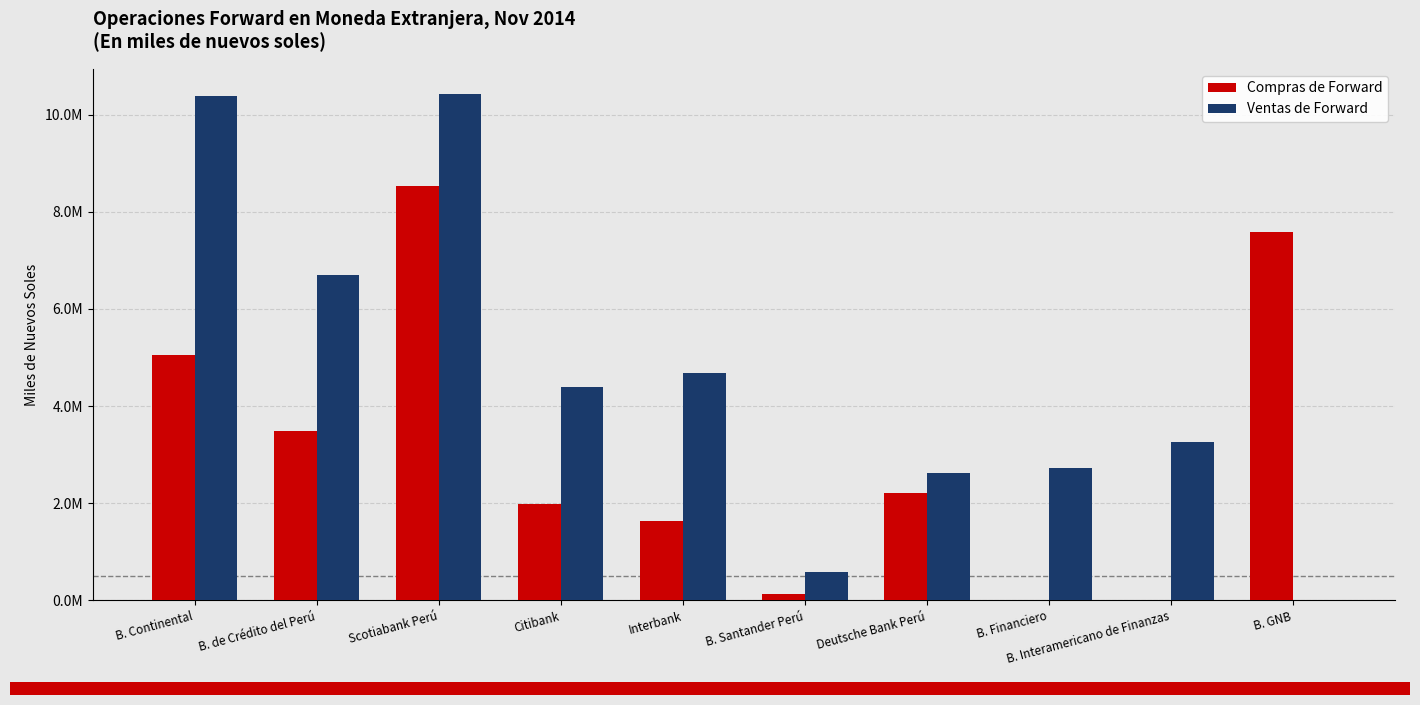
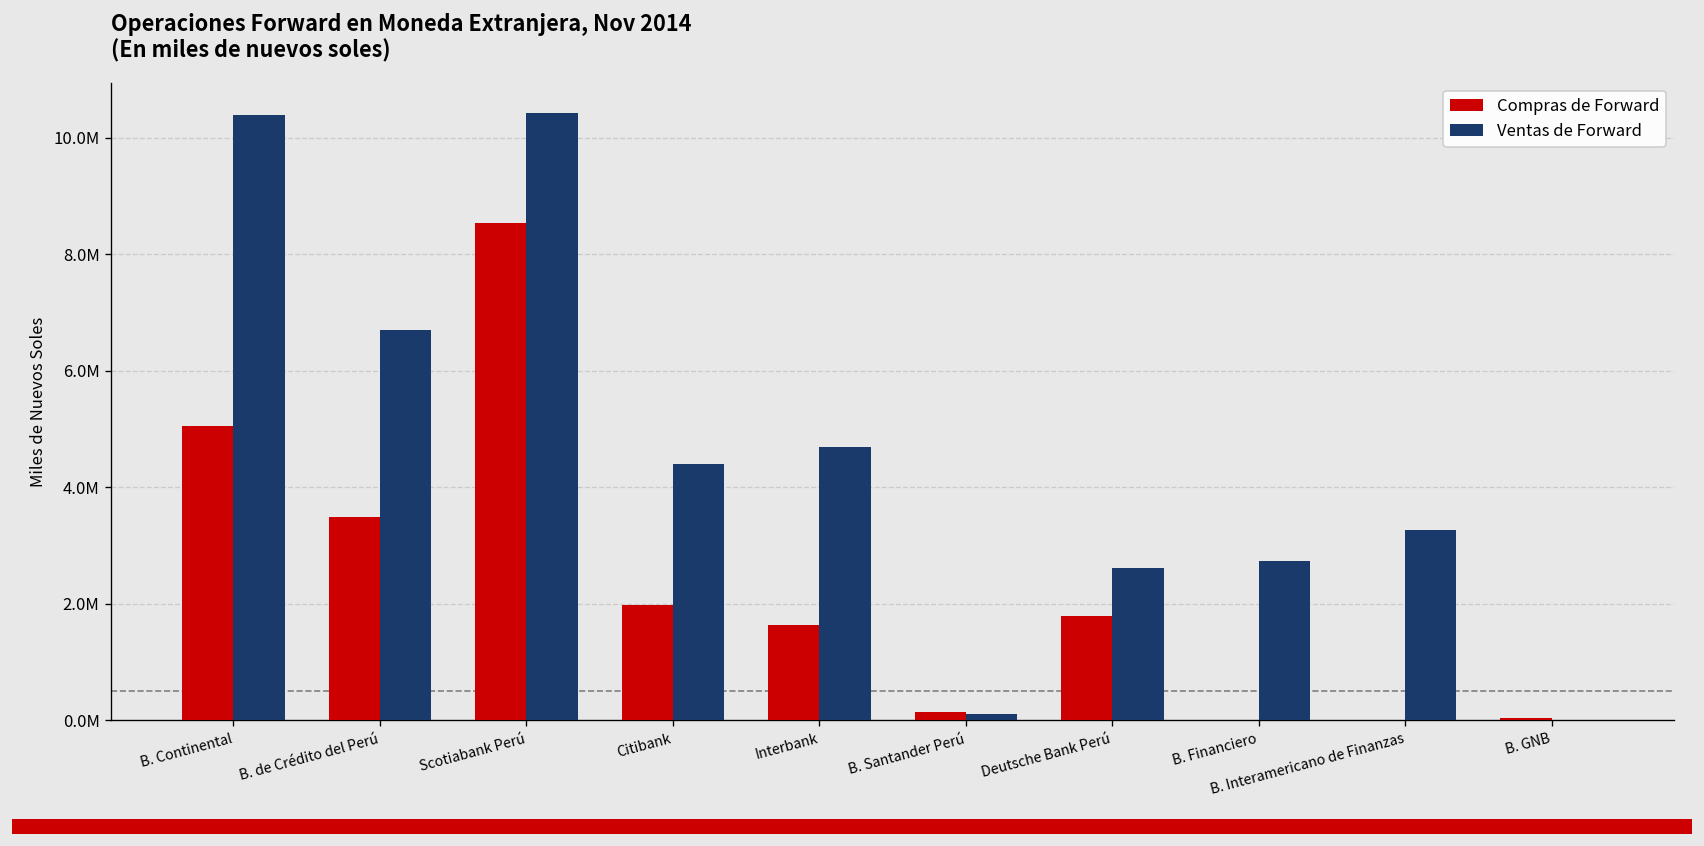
  {
    "Compras de Forward": {
      "B. Continental": 5000000,
      "B. de Crédito del Perú": 3500000,
      "Scotiabank Perú": 8500000,
      "Citibank": 2000000,
      "Interbank": 1600000,
      "B. Santander Perú": 100000,
-     "Deutsche Bank Perú": 2200000,
+     "Deutsche Bank Perú": 1800000,
      "B. Financiero": 0,
-     "B. GNB": 7600000
+     "B. GNB": 0
    },
    "Ventas de Forward": {
      "B. Continental": 10400000,
      "B. de Crédito del Perú": 6700000,
      "Scotiabank Perú": 10400000,
      "Citibank": 4400000,
      "Interbank": 4700000,
-     "B. Santander Perú": 600000,
+     "B. Santander Perú": 100000,
      "Deutsche Bank Perú": 2600000,
      "B. Financiero": 2700000,
      "B. Interamericano de Finanzas": 3300000
    }
  }
